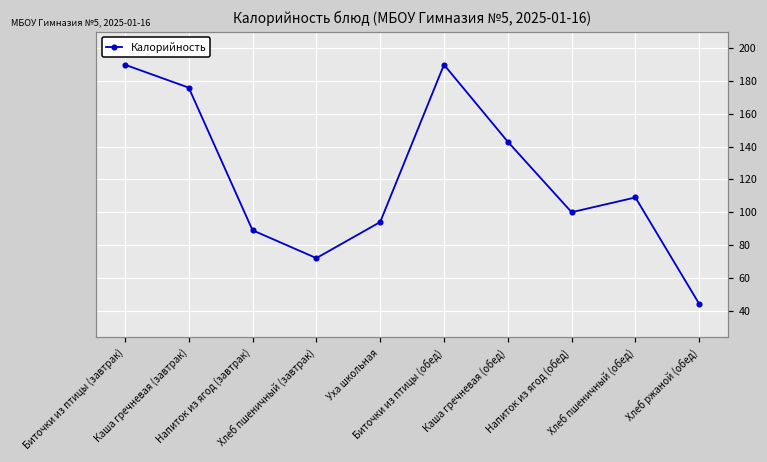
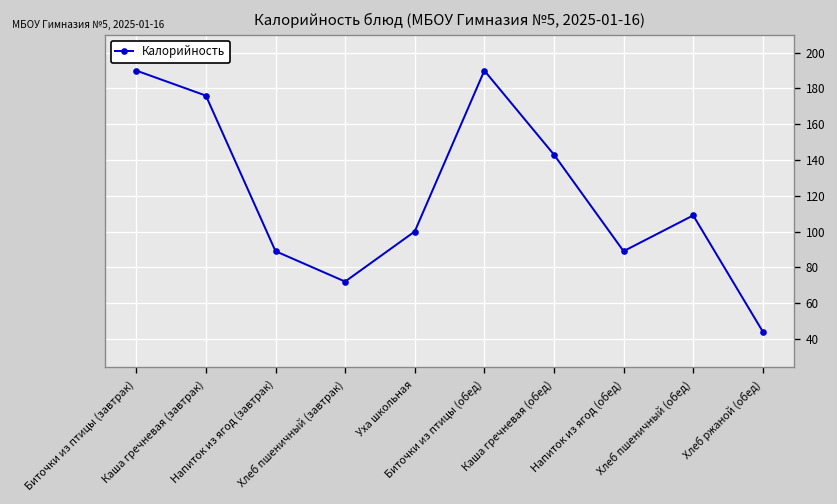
  {
    "Биточки из птицы (завтрак)": 190,
    "Каша гречневая (завтрак)": 176,
    "Напиток из ягод (завтрак)": 89,
    "Хлеб пшеничный (завтрак)": 72,
-   "Уха школьная": 94,
+   "Уха школьная": 100,
    "Биточки из птицы (обед)": 190,
    "Каша гречневая (обед)": 143,
-   "Напиток из ягод (обед)": 100,
+   "Напиток из ягод (обед)": 89,
    "Хлеб пшеничный (обед)": 109,
    "Хлеб ржаной (обед)": 44
  }
